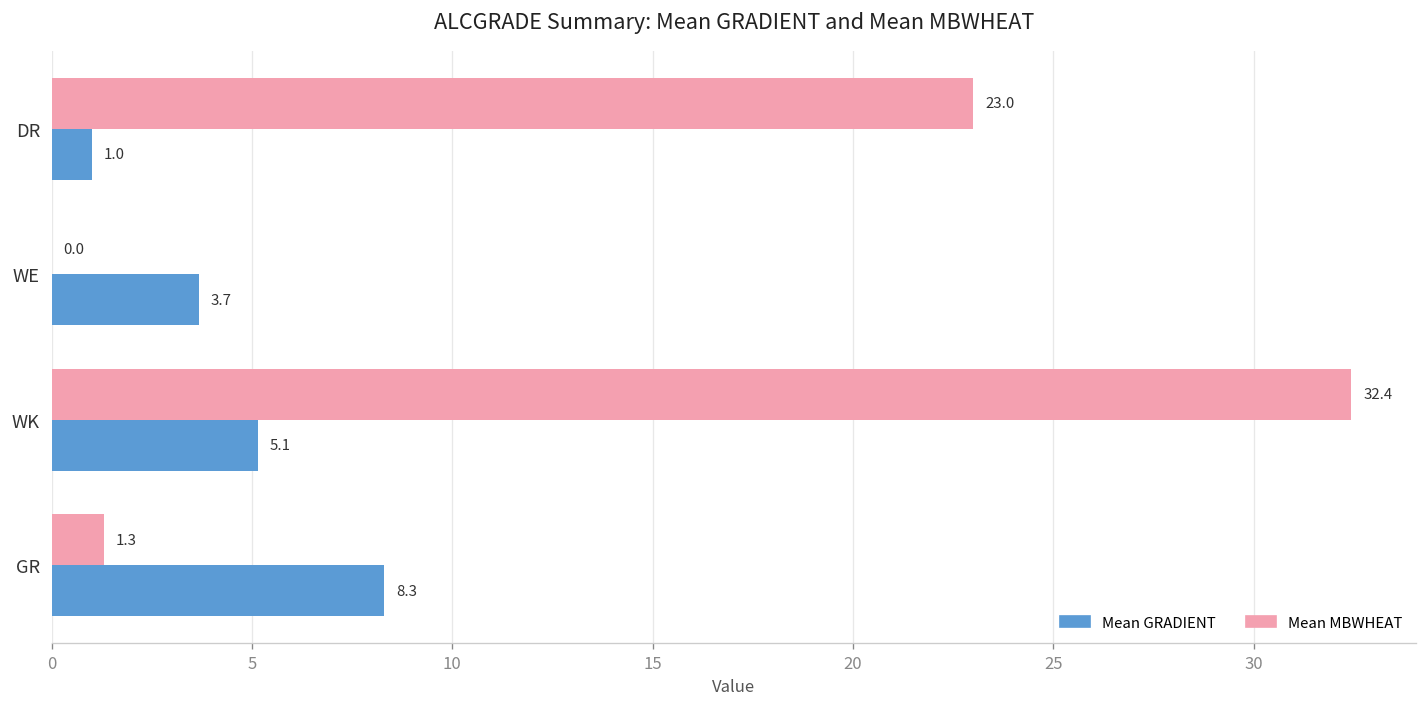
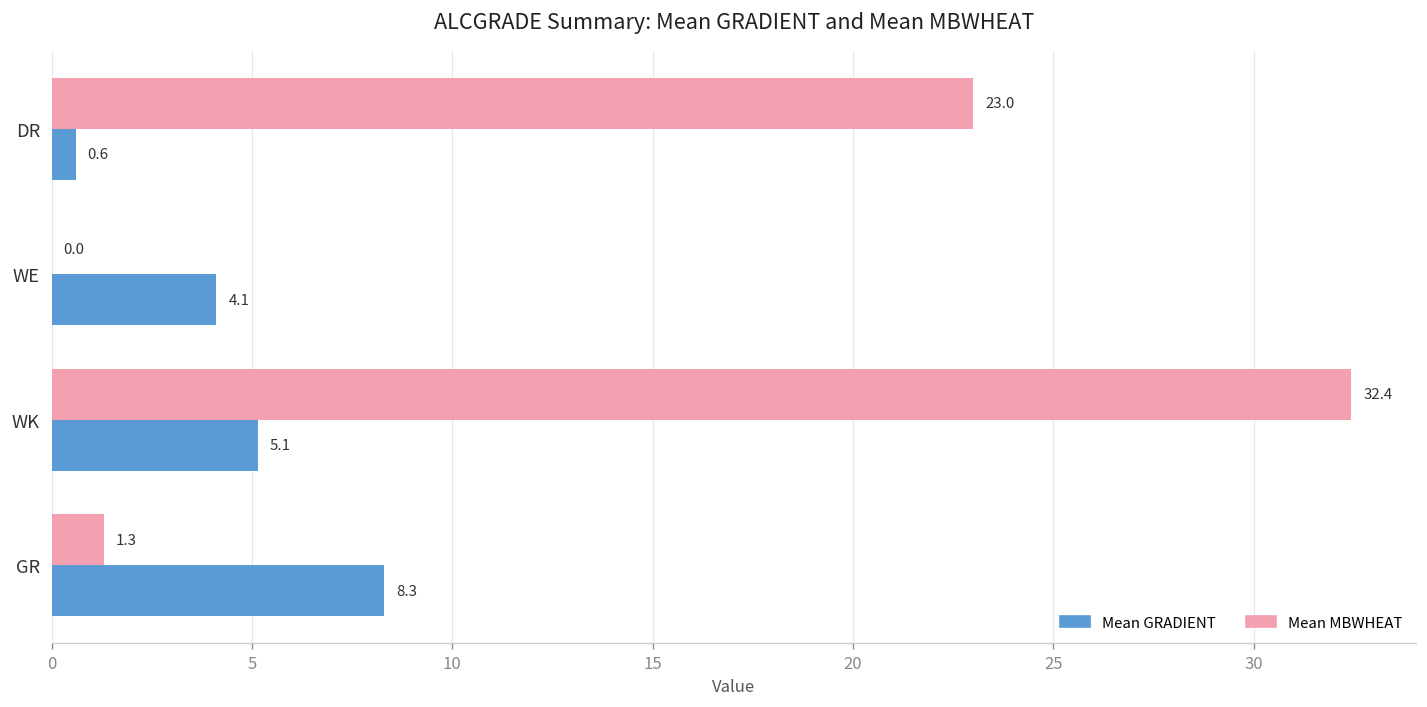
  {
    "Mean GRADIENT": {
-     "DR": 1.0,
-     "WE": 3.7,
+     "DR": 0.6,
+     "WE": 4.1,
      "WK": 5.1,
      "GR": 8.3
    },
    "Mean MBWHEAT": {
      "DR": 23.0,
      "WE": 0.0,
      "WK": 32.4,
      "GR": 1.3
    }
  }
